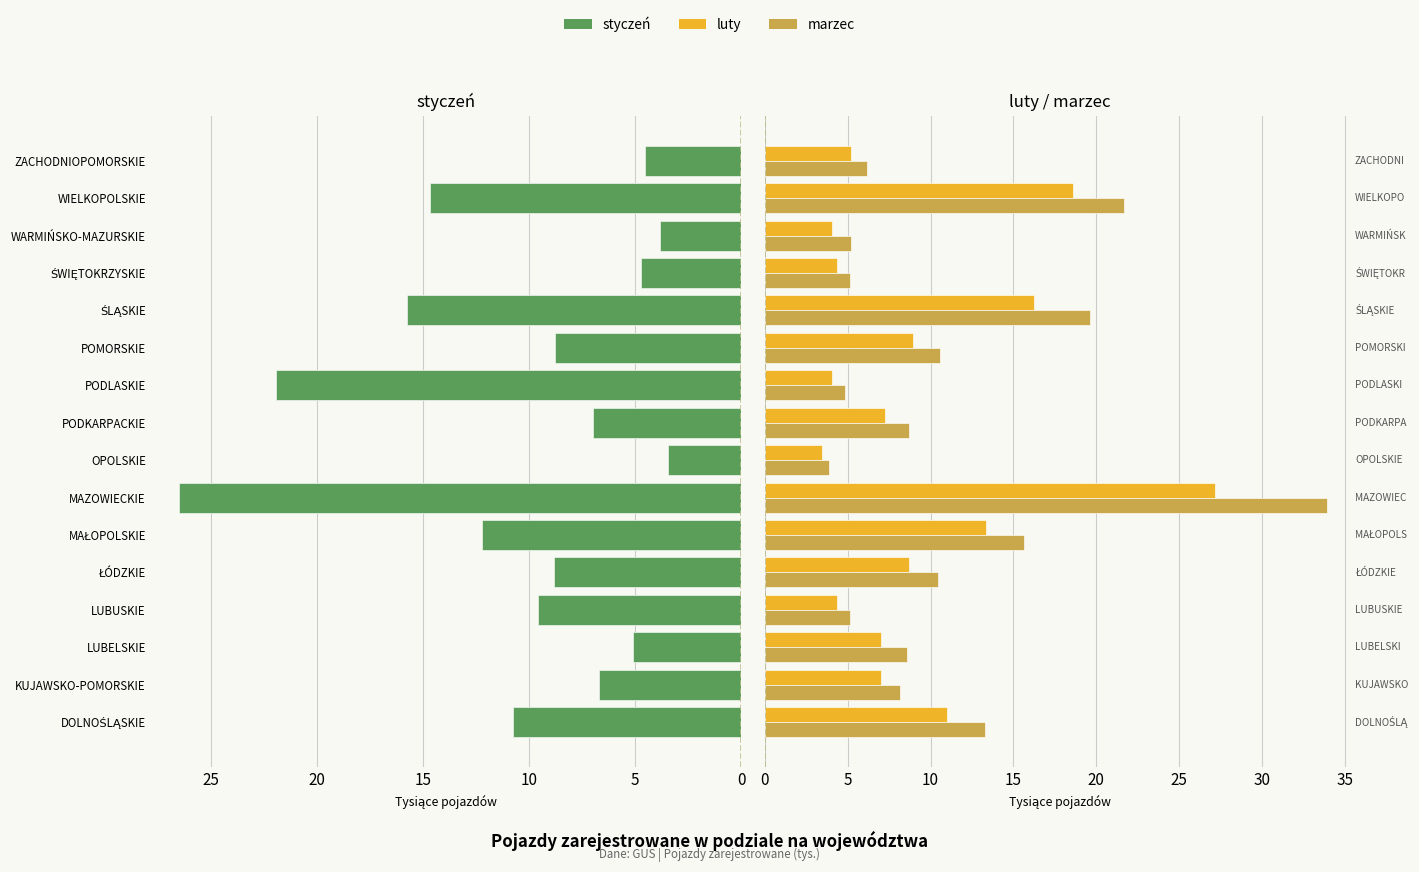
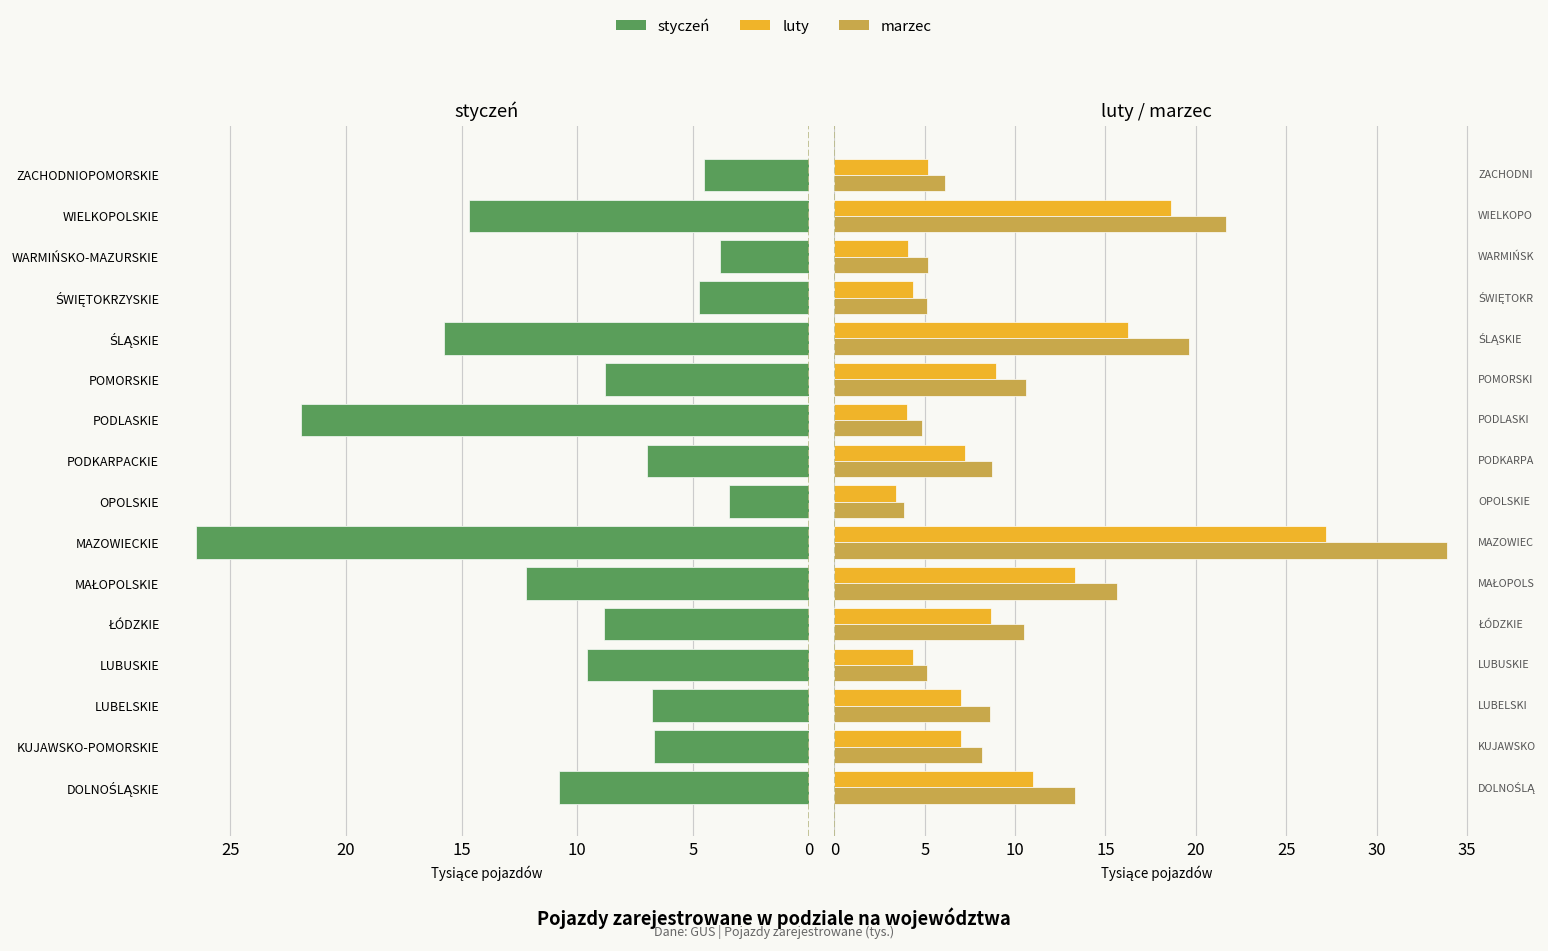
  {
    "styczeń": {
      "ZACHODNIOPOMORSKIE": 4.5,
      "WIELKOPOLSKIE": 14.7,
      "WARMIŃSKO-MAZURSKIE": 3.8,
      "ŚWIĘTOKRZYSKIE": 4.7,
      "ŚLĄSKIE": 15.8,
      "POMORSKIE": 8.8,
      "PODLASKIE": 21.9,
      "PODKARPACKIE": 7.0,
      "OPOLSKIE": 3.5,
      "MAZOWIECKIE": 26.5,
      "MAŁOPOLSKIE": 12.2,
      "ŁÓDZKIE": 8.9,
      "LUBUSKIE": 9.6,
-     "LUBELSKIE": 5.1,
+     "LUBELSKIE": 6.8,
      "KUJAWSKO-POMORSKIE": 6.7,
      "DOLNOŚLĄSKIE": 10.8
    }
  }
